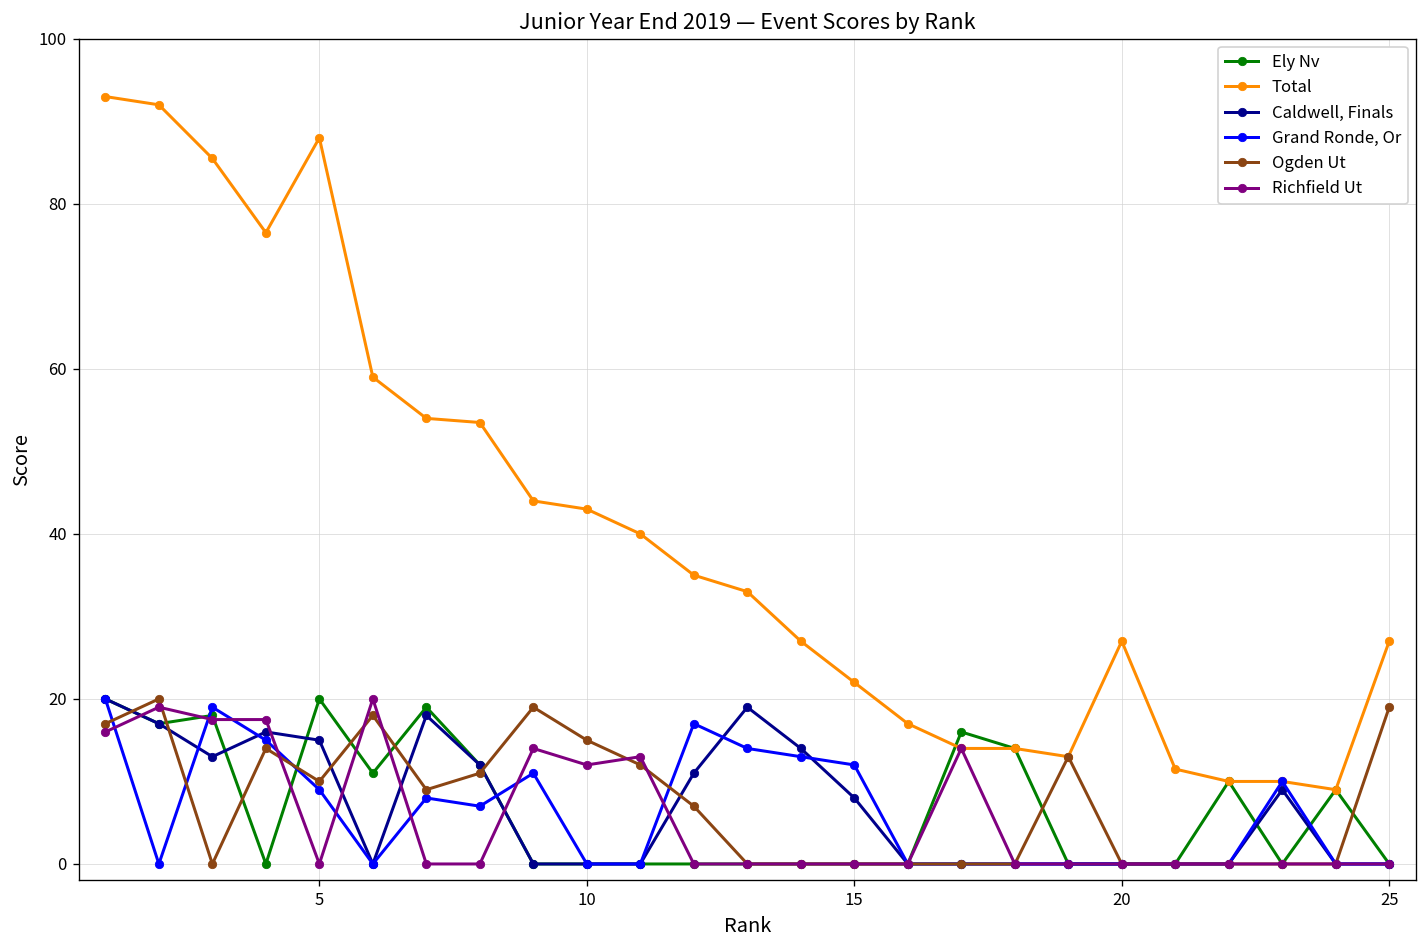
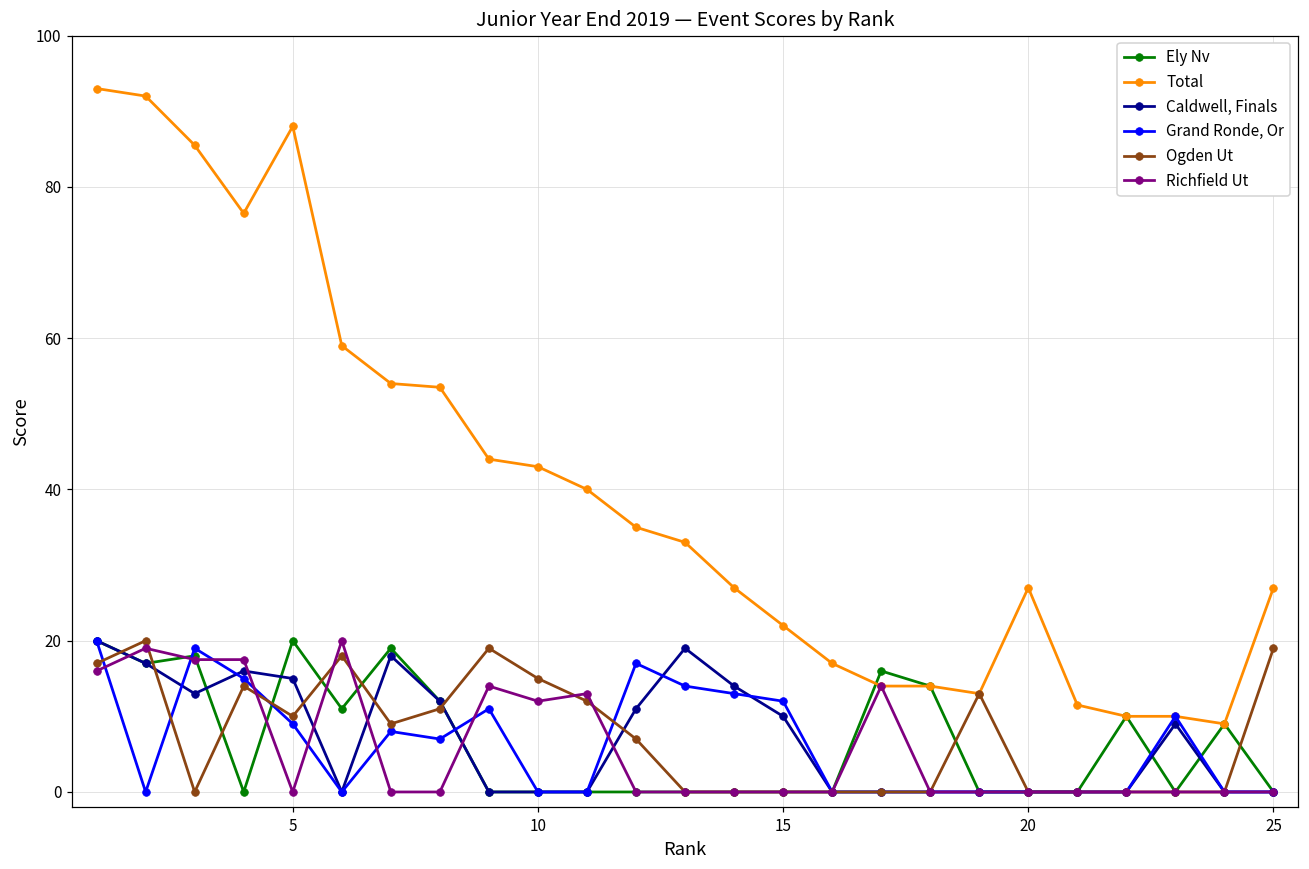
  {
    "Ely Nv": {
      "5": 20
    },
    "Total": {
      "5": 88,
      "10": 43,
      "15": 22,
      "20": 27,
      "25": 27
    },
    "Caldwell, Finals": {
      "5": 15,
-     "15": 8
+     "15": 10
    },
    "Grand Ronde, Or": {
      "5": 9,
      "15": 12
    },
    "Ogden Ut": {
      "5": 10,
      "10": 15,
      "25": 19
    },
    "Richfield Ut": {
      "5": 0,
      "10": 12
    }
  }
